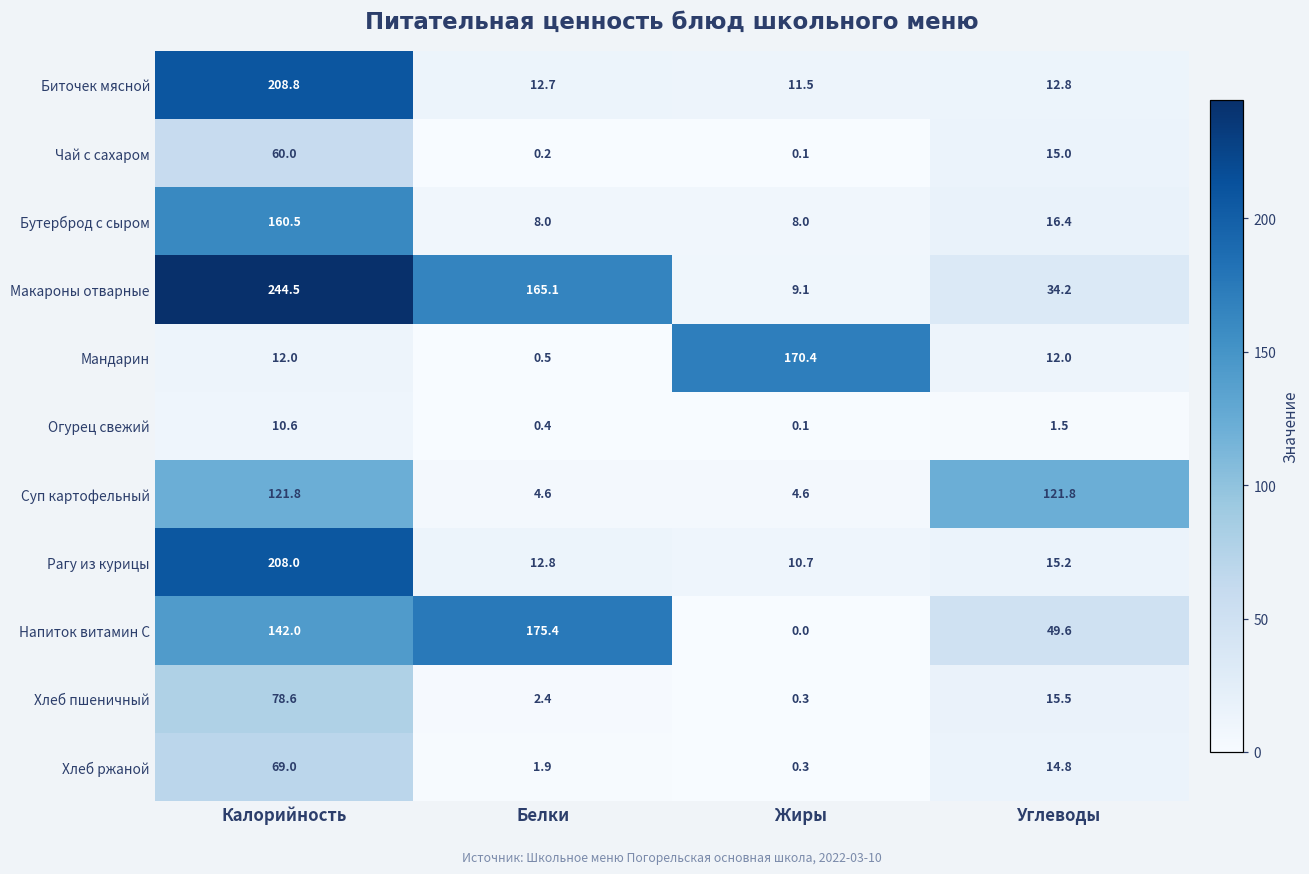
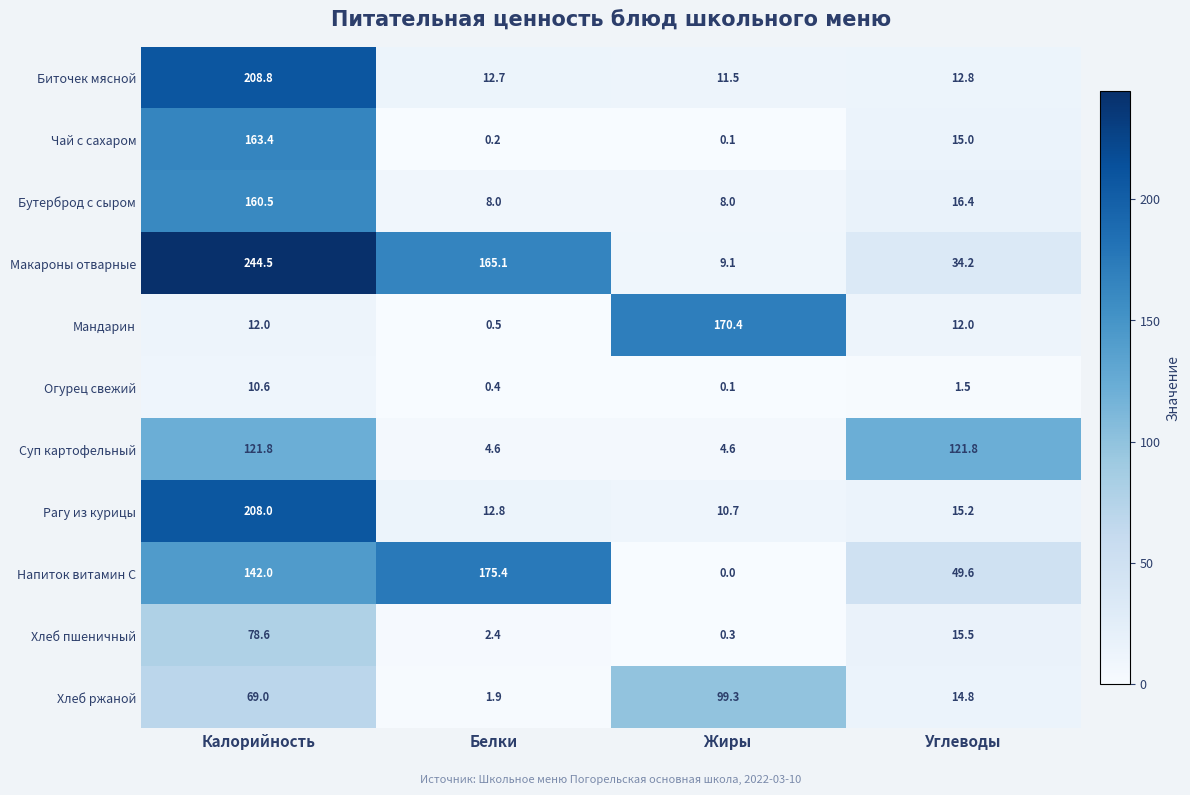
  {
    "Биточек мясной": {
      "Калорийность": 208.8,
      "Белки": 12.7,
      "Жиры": 11.5,
      "Углеводы": 12.8
    },
    "Чай с сахаром": {
-     "Калорийность": 60.0,
+     "Калорийность": 163.4,
      "Белки": 0.2,
      "Жиры": 0.1,
      "Углеводы": 15.0
    },
    "Бутерброд с сыром": {
      "Калорийность": 160.5,
      "Белки": 8.0,
      "Жиры": 8.0,
      "Углеводы": 16.4
    },
    "Макароны отварные": {
      "Калорийность": 244.5,
      "Белки": 165.1,
      "Жиры": 9.1,
      "Углеводы": 34.2
    },
    "Мандарин": {
      "Калорийность": 12.0,
      "Белки": 0.5,
      "Жиры": 170.4,
      "Углеводы": 12.0
    },
    "Огурец свежий": {
      "Калорийность": 10.6,
      "Белки": 0.4,
      "Жиры": 0.1,
      "Углеводы": 1.5
    },
    "Суп картофельный": {
      "Калорийность": 121.8,
      "Белки": 4.6,
      "Жиры": 4.6,
      "Углеводы": 121.8
    },
    "Рагу из курицы": {
      "Калорийность": 208.0,
      "Белки": 12.8,
      "Жиры": 10.7,
      "Углеводы": 15.2
    },
    "Напиток витамин С": {
      "Калорийность": 142.0,
      "Белки": 175.4,
      "Жиры": 0.0,
      "Углеводы": 49.6
    },
    "Хлеб пшеничный": {
      "Калорийность": 78.6,
      "Белки": 2.4,
      "Жиры": 0.3,
      "Углеводы": 15.5
    },
    "Хлеб ржаной": {
      "Калорийность": 69.0,
      "Белки": 1.9,
-     "Жиры": 0.3,
+     "Жиры": 99.3,
      "Углеводы": 14.8
    }
  }
